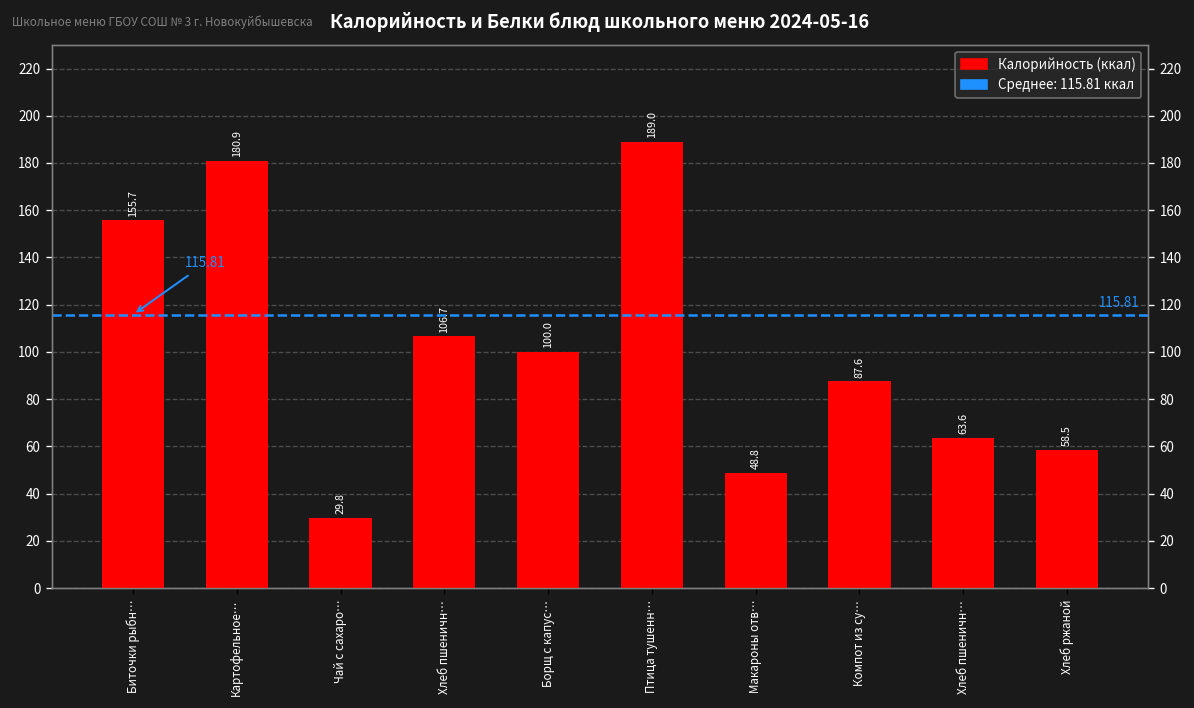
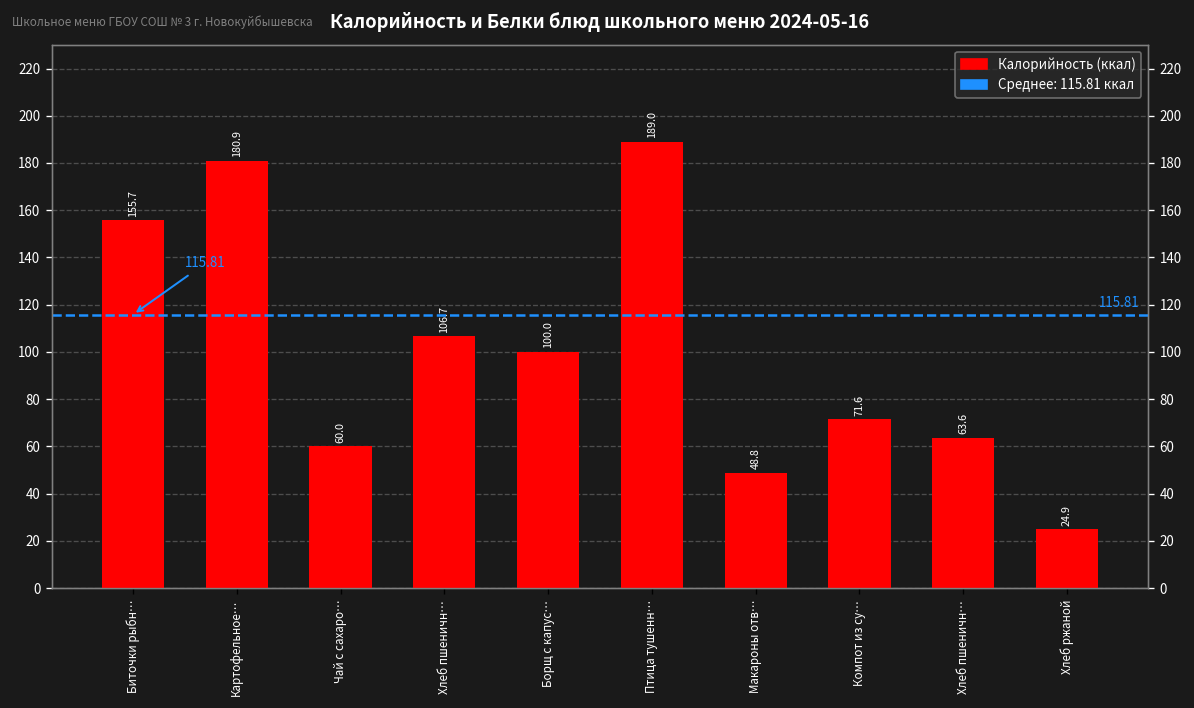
  {
    "Биточки рыбн…": 155.7,
    "Картофельное…": 180.9,
-   "Чай с сахаро…": 29.8,
+   "Чай с сахаро…": 60.0,
    "Борщ с капус…": 100.0,
    "Птица тушенн…": 189.0,
    "Макароны отв…": 48.8,
-   "Компот из су…": 87.6,
-   "Хлеб ржаной": 58.5
+   "Компот из су…": 71.6,
+   "Хлеб ржаной": 24.9
  }
